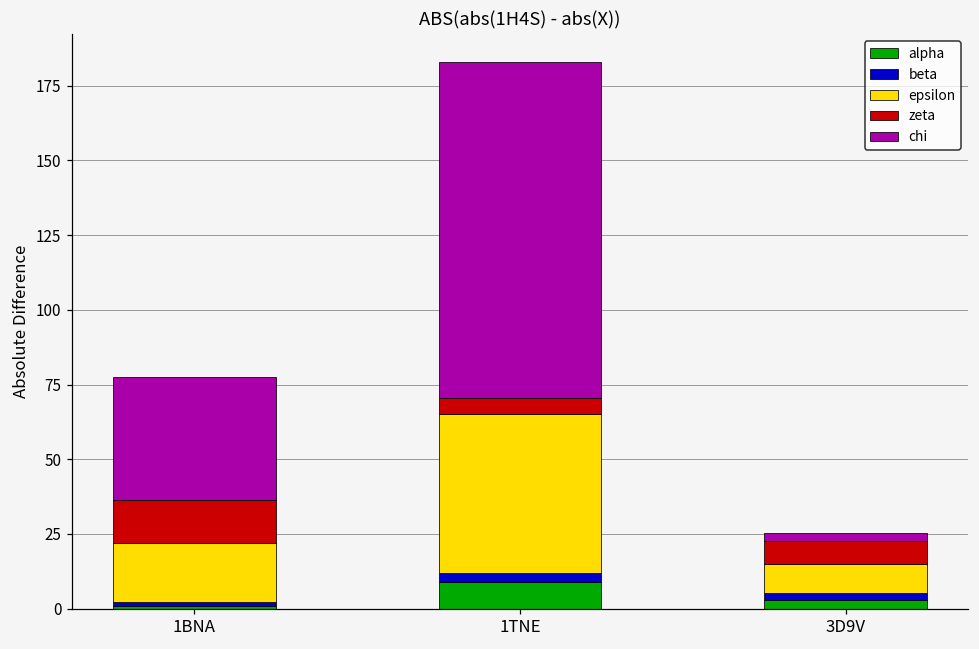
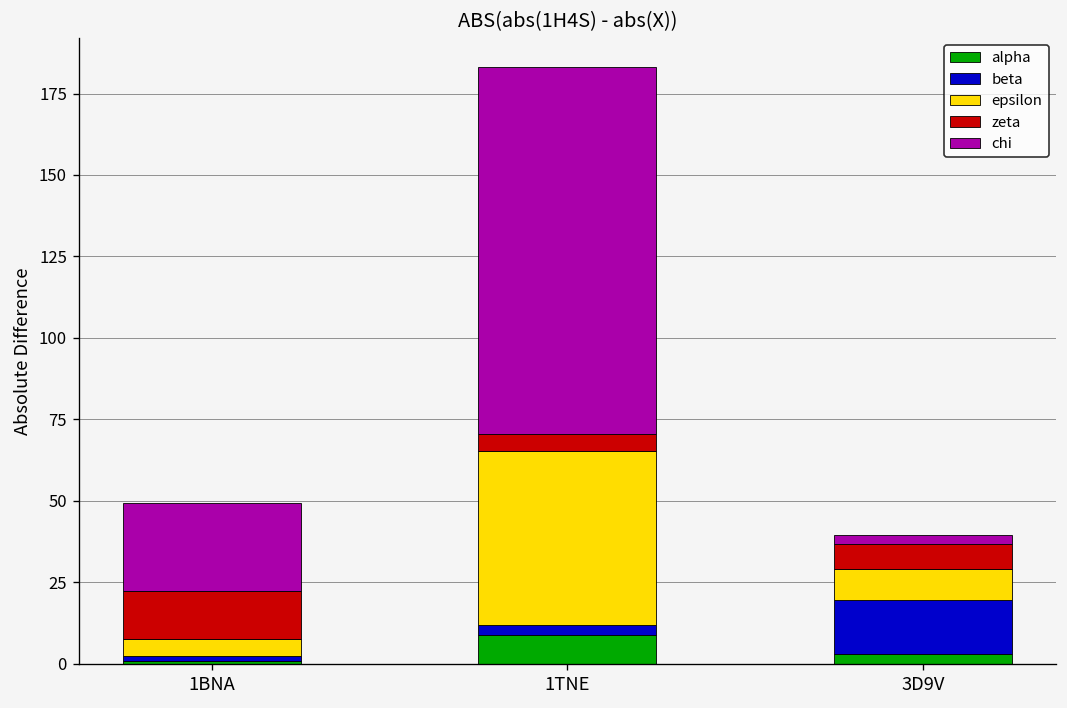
  {
    "alpha": {
      "1TNE": 9,
      "3D9V": 3
    },
    "beta": {
      "1BNA": 2,
      "1TNE": 3,
-     "3D9V": 2
+     "3D9V": 17
    },
    "epsilon": {
-     "1BNA": 20,
+     "1BNA": 5,
      "1TNE": 53,
      "3D9V": 10
    },
    "zeta": {
      "1BNA": 15,
      "1TNE": 5,
      "3D9V": 8
    },
    "chi": {
-     "1BNA": 41,
+     "1BNA": 27,
      "1TNE": 112,
      "3D9V": 3
    }
  }
